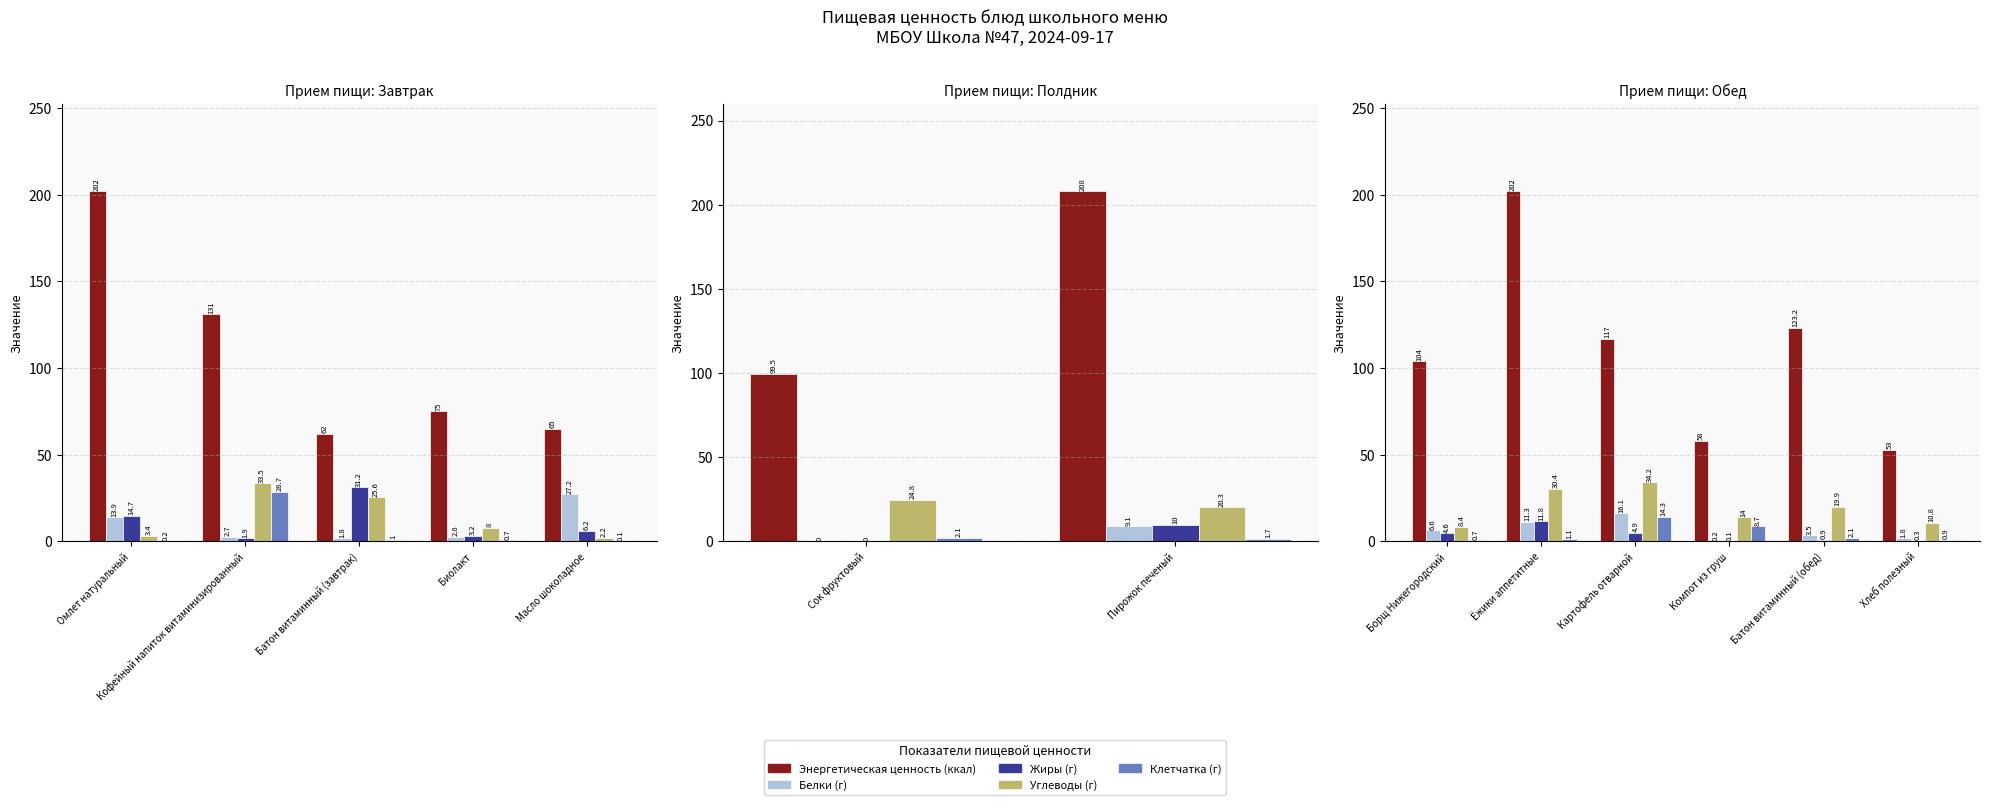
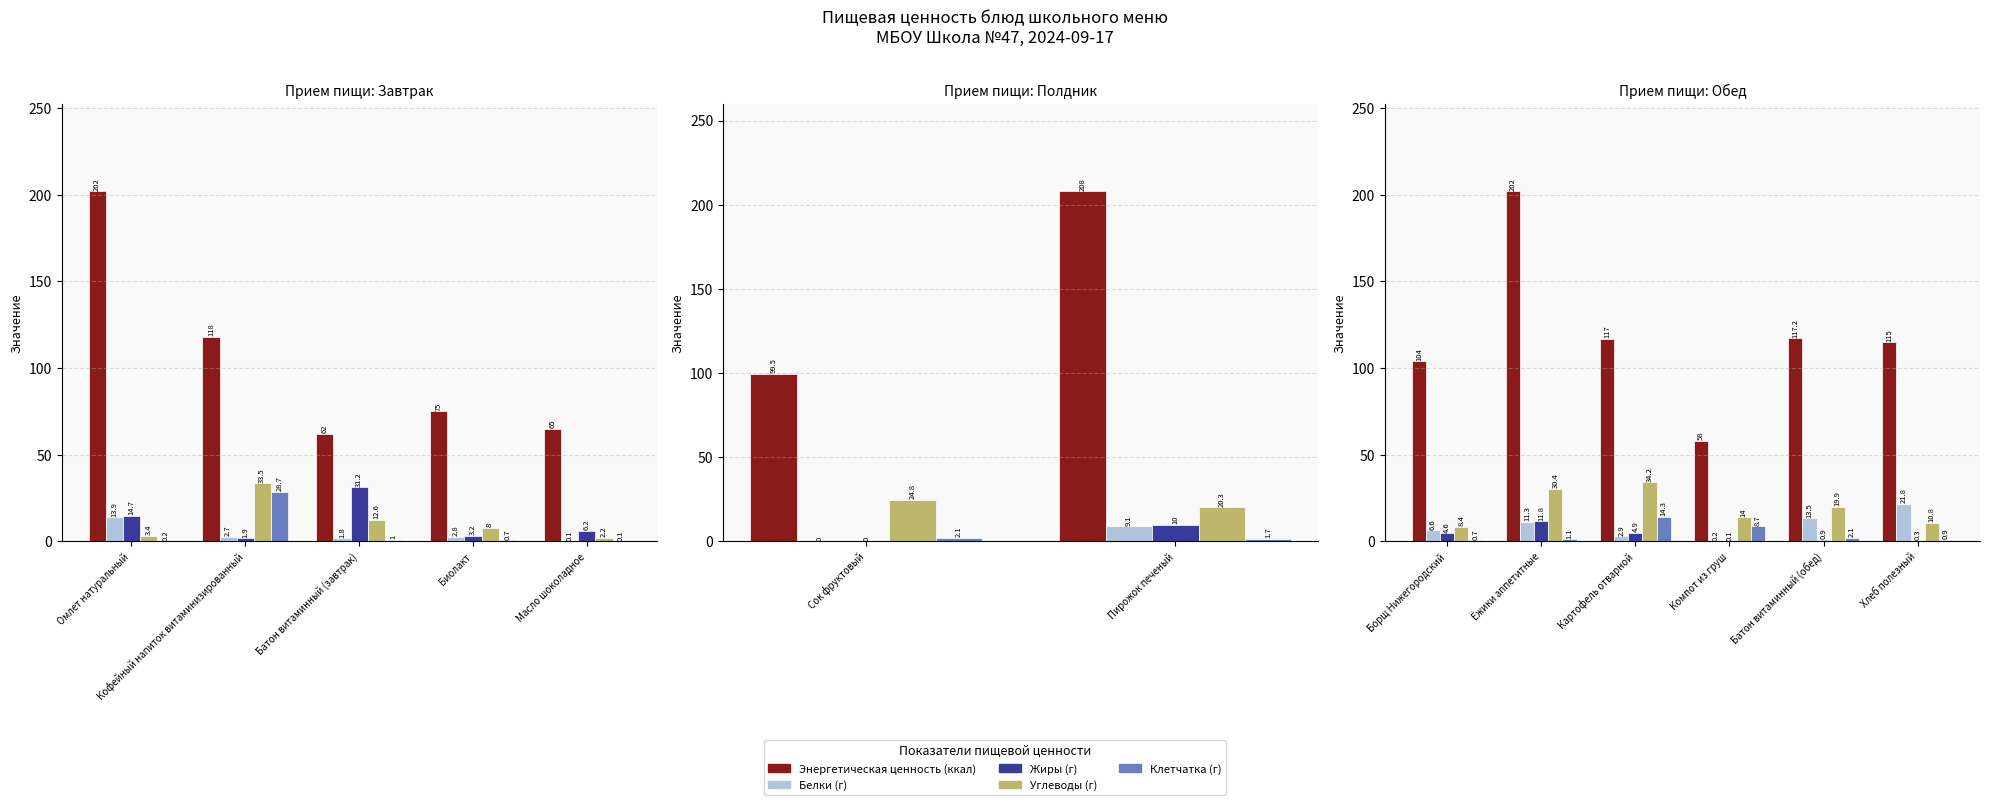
  {
    "Прием пищи: Завтрак": {
      "Энергетическая ценность (ккал)": {
        "Омлет натуральный": 202,
-       "Кофейный напиток витаминизированный": 131,
+       "Кофейный напиток витаминизированный": 118,
        "Батон витаминный (завтрак)": 62,
        "Биолакт": 75,
        "Масло шоколадное": 65
      },
      "Белки (г)": {
        "Омлет натуральный": 13.9,
        "Кофейный напиток витаминизированный": 2.7,
        "Батон витаминный (завтрак)": 1.8,
        "Биолакт": 2.8,
-       "Масло шоколадное": 27.2
+       "Масло шоколадное": 0.1
      },
      "Жиры (г)": {
        "Омлет натуральный": 14.7,
        "Кофейный напиток витаминизированный": 1.9,
        "Батон витаминный (завтрак)": 31.2,
        "Биолакт": 3.2,
        "Масло шоколадное": 6.2
      },
      "Углеводы (г)": {
        "Омлет натуральный": 3.4,
        "Кофейный напиток витаминизированный": 33.5,
-       "Батон витаминный (завтрак)": 25.6,
+       "Батон витаминный (завтрак)": 12.6,
        "Биолакт": 8,
        "Масло шоколадное": 2.2
      },
      "Клетчатка (г)": {
        "Омлет натуральный": 0.2,
        "Кофейный напиток витаминизированный": 28.7,
        "Батон витаминный (завтрак)": 1,
        "Биолакт": 0.7,
        "Масло шоколадное": 0.1
      }
    },
    "Прием пищи: Полдник": {
      "Энергетическая ценность (ккал)": {
        "Сок фруктовый": 99.5,
        "Пирожок печеный": 208
      },
      "Белки (г)": {
        "Сок фруктовый": 0,
        "Пирожок печеный": 9.1
      },
      "Жиры (г)": {
        "Сок фруктовый": 0,
        "Пирожок печеный": 10
      },
      "Углеводы (г)": {
        "Сок фруктовый": 24.8,
        "Пирожок печеный": 20.3
      },
      "Клетчатка (г)": {
        "Сок фруктовый": 2.1,
        "Пирожок печеный": 1.7
      }
    },
    "Прием пищи: Обед": {
      "Энергетическая ценность (ккал)": {
        "Борщ Нижегородский": 104,
        "Ёжики аппетитные": 202,
        "Картофель отварной": 117,
        "Компот из груш": 58,
-       "Батон витаминный (обед)": 123.2,
-       "Хлеб полезный": 53
+       "Батон витаминный (обед)": 117.2,
+       "Хлеб полезный": 115
      },
      "Белки (г)": {
        "Борщ Нижегородский": 6.6,
        "Ёжики аппетитные": 11.3,
-       "Картофель отварной": 16.1,
+       "Картофель отварной": 2.9,
        "Компот из груш": 0.2,
-       "Батон витаминный (обед)": 3.5,
-       "Хлеб полезный": 1.8
+       "Батон витаминный (обед)": 13.5,
+       "Хлеб полезный": 21.8
      },
      "Жиры (г)": {
        "Борщ Нижегородский": 4.6,
        "Ёжики аппетитные": 11.8,
        "Картофель отварной": 4.9,
        "Компот из груш": 0.1,
        "Батон витаминный (обед)": 0.9,
        "Хлеб полезный": 0.3
      },
      "Углеводы (г)": {
        "Борщ Нижегородский": 8.4,
        "Ёжики аппетитные": 30.4,
        "Картофель отварной": 34.2,
        "Компот из груш": 14,
        "Батон витаминный (обед)": 19.9,
        "Хлеб полезный": 10.8
      },
      "Клетчатка (г)": {
        "Борщ Нижегородский": 0.7,
        "Ёжики аппетитные": 1.1,
        "Картофель отварной": 14.3,
        "Компот из груш": 8.7,
        "Батон витаминный (обед)": 2.1,
        "Хлеб полезный": 0.9
      }
    }
  }
